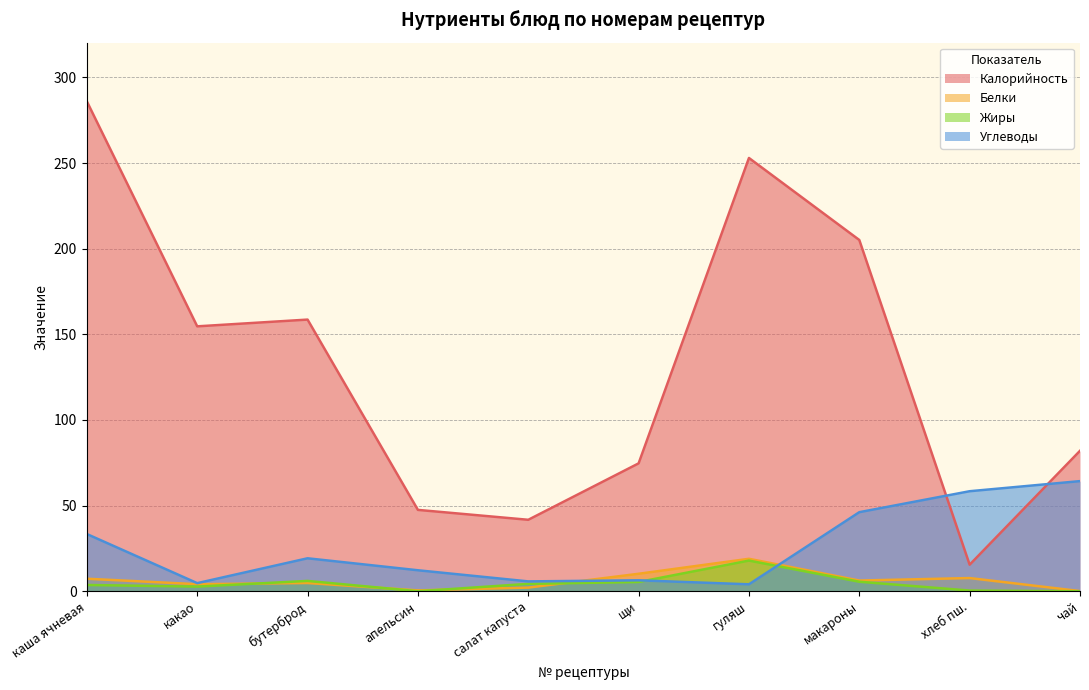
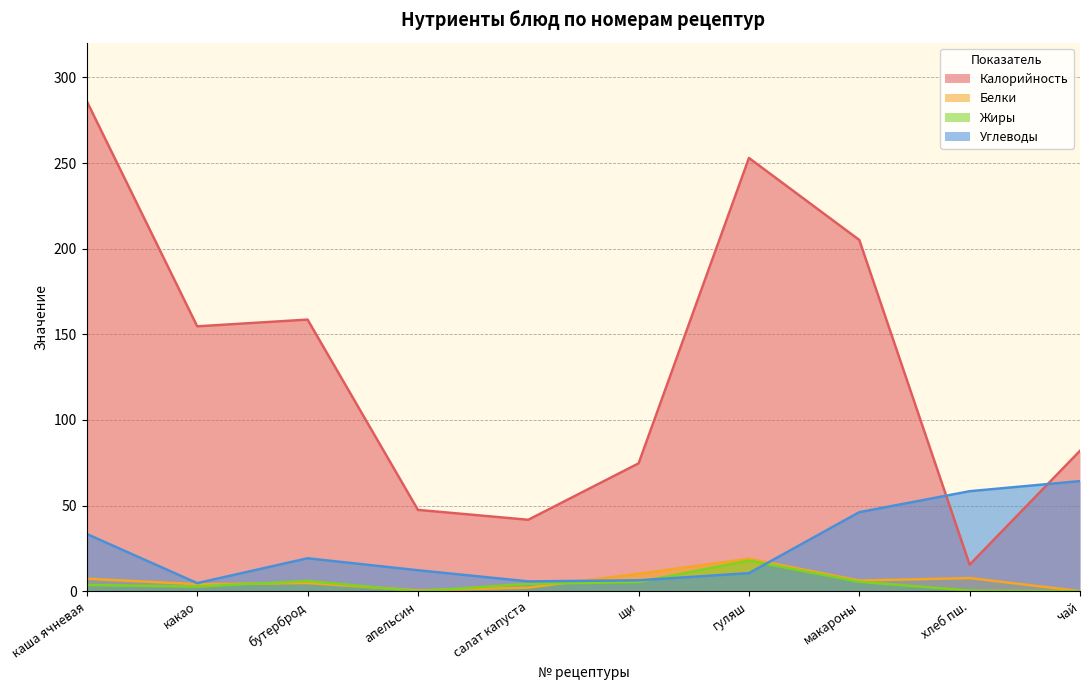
  {
    "Калорийность": {
      "каша ячневая": 286,
      "какао": 155,
      "бутерброд": 159,
      "апельсин": 48,
      "салат капуста": 42,
      "щи": 75,
      "гуляш": 253,
      "макароны": 205,
      "хлеб пш.": 16,
      "чай": 82
    },
    "Белки": {
      "каша ячневая": 7,
      "салат капуста": 2,
      "щи": 10,
      "хлеб пш.": 8
    },
    "Жиры": {
      "каша ячневая": 4,
      "хлеб пш.": 0
    },
    "Углеводы": {
      "каша ячневая": 33,
      "бутерброд": 19,
      "апельсин": 12,
-     "гуляш": 4,
+     "гуляш": 11,
      "макароны": 46,
      "хлеб пш.": 58,
      "чай": 64
    }
  }
